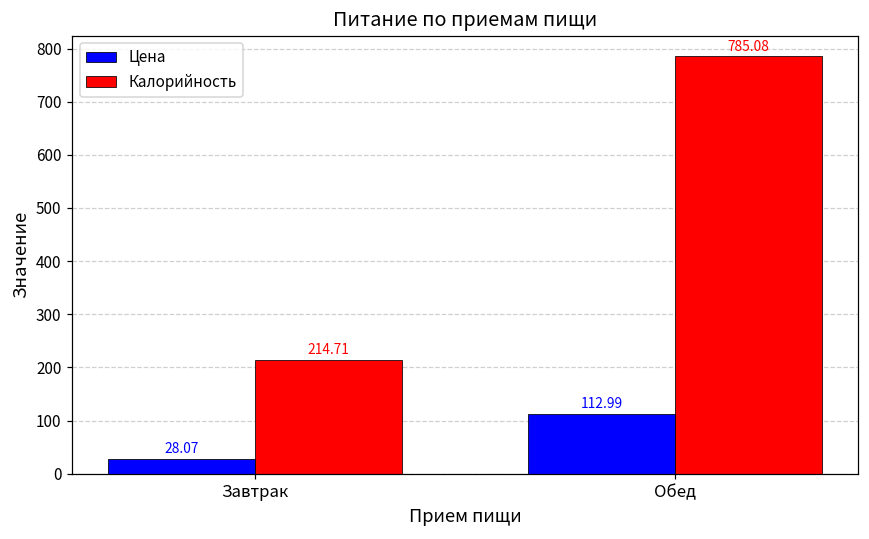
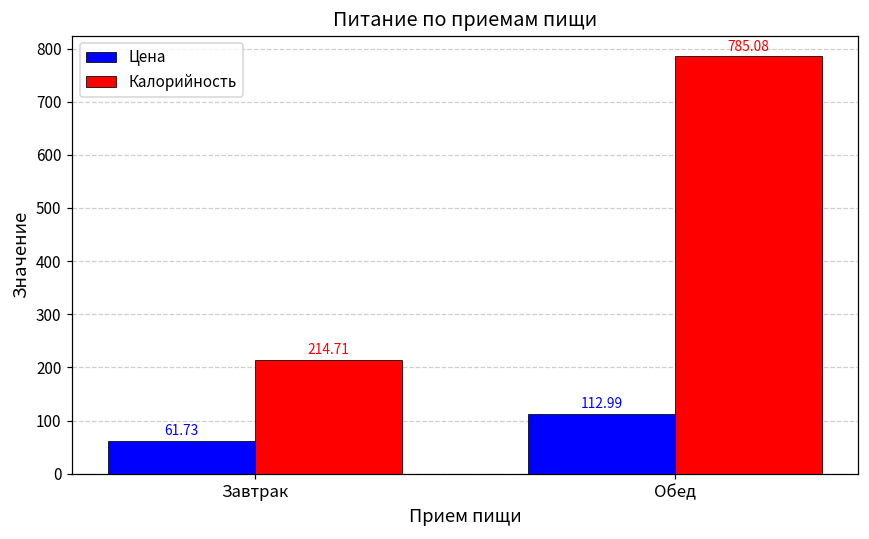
  {
    "Цена": {
-     "Завтрак": 28.07,
+     "Завтрак": 61.73,
      "Обед": 112.99
    },
    "Калорийность": {
      "Завтрак": 214.71,
      "Обед": 785.08
    }
  }
